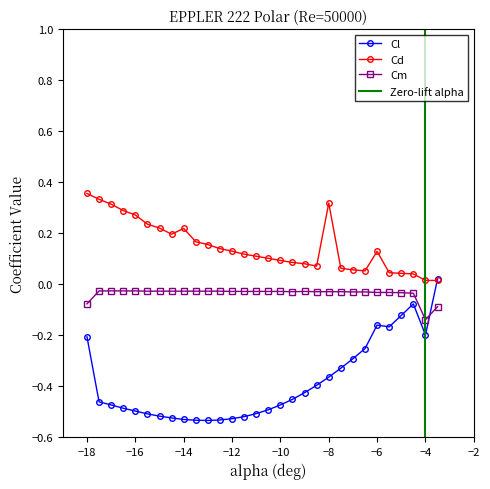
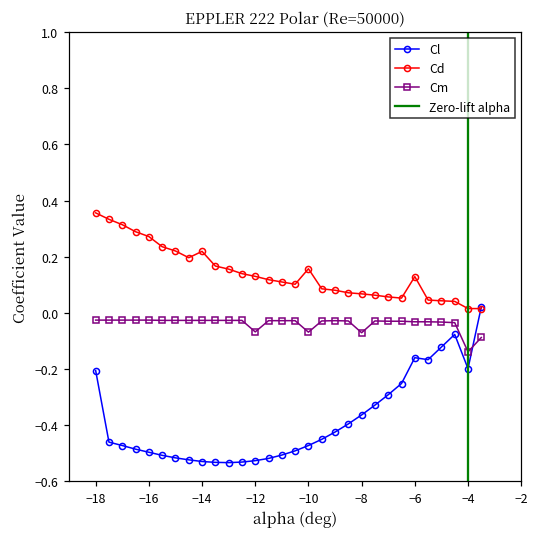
  {
    "Cl": {
      "−18": -0.21,
      "−16": -0.50,
      "−14": -0.53,
      "−12": -0.53,
      "−10": -0.47,
      "−8": -0.36,
      "−6": -0.16,
      "−4": -0.20
    },
    "Cd": {
      "−18": 0.36,
      "−16": 0.27,
      "−14": 0.22,
      "−12": 0.13,
-     "−10": 0.09,
-     "−8": 0.32,
+     "−10": 0.16,
+     "−8": 0.07,
      "−6": 0.13,
      "−4": 0.02
    },
    "Cm": {
-     "−18": -0.08,
+     "−18": -0.03,
      "−16": -0.03,
      "−14": -0.03,
-     "−12": -0.03,
-     "−10": -0.03,
-     "−8": -0.03,
+     "−12": -0.07,
+     "−10": -0.07,
+     "−8": -0.07,
      "−6": -0.03,
      "−4": -0.14
    }
  }
